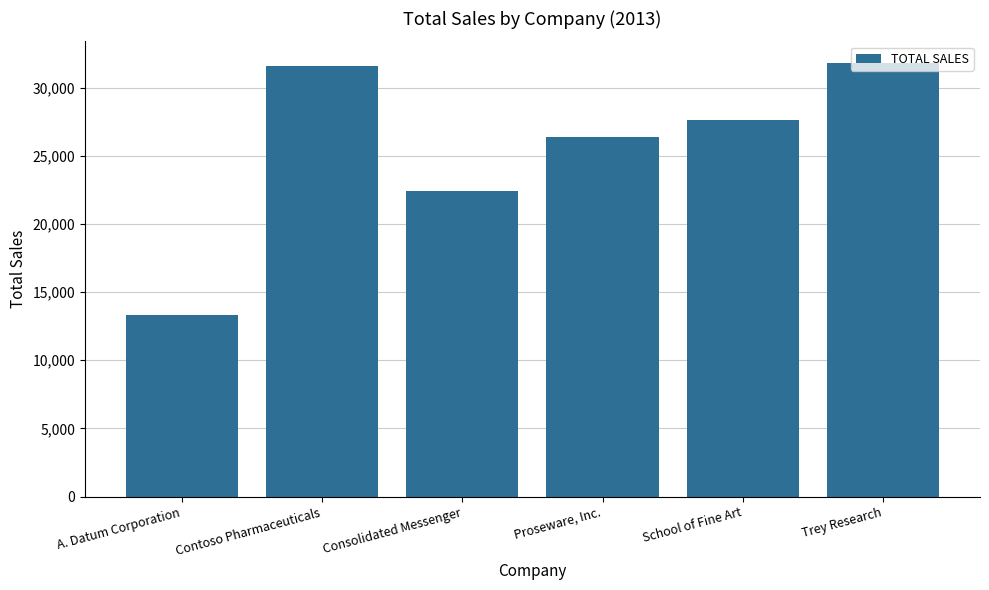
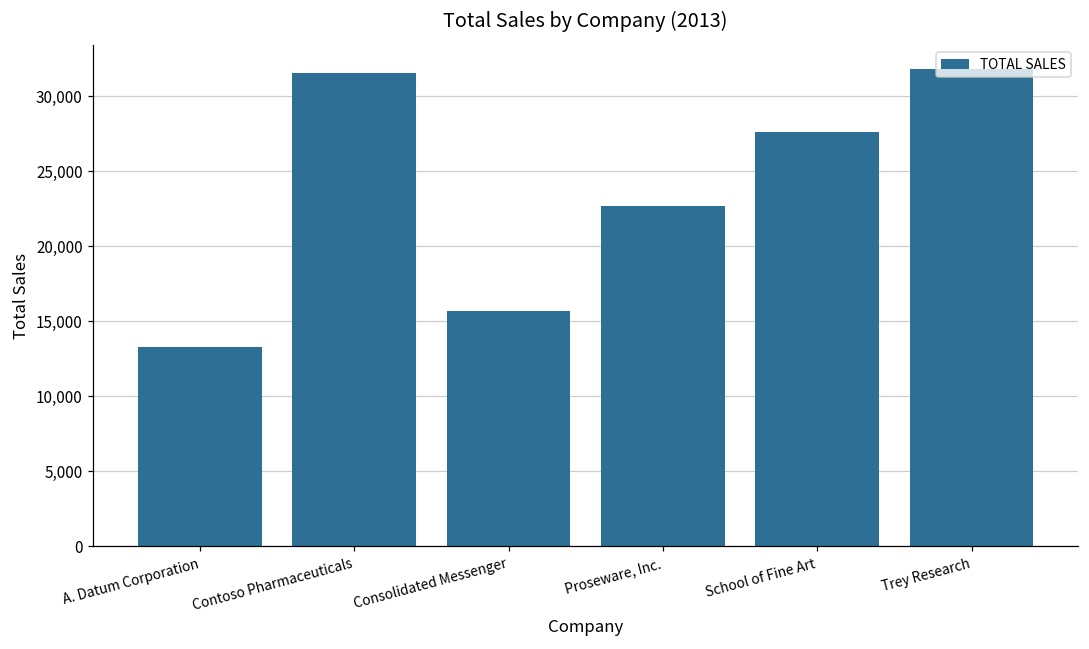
  {
    "A. Datum Corporation": "13,300",
    "Contoso Pharmaceuticals": "31,500",
-   "Consolidated Messenger": "22,400",
-   "Proseware, Inc.": "26,400",
+   "Consolidated Messenger": "15,700",
+   "Proseware, Inc.": "22,700",
    "School of Fine Art": "27,600"
  }
